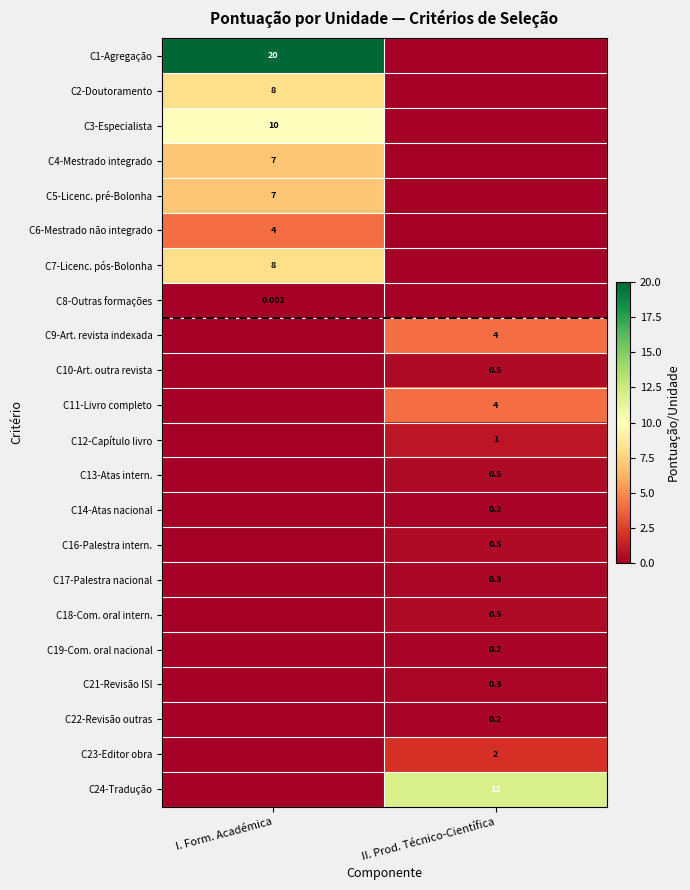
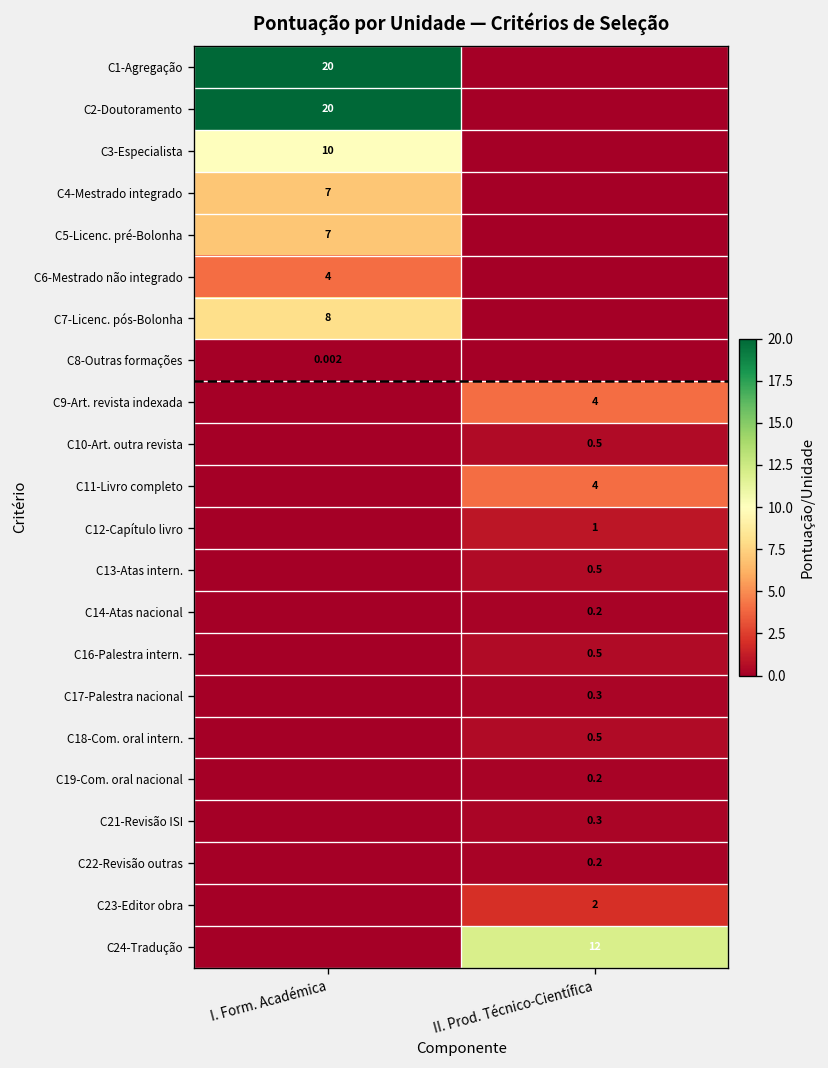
  {
    "C1-Agregação": {
      "I. Form. Académica": 20
    },
    "C2-Doutoramento": {
-     "I. Form. Académica": 8
+     "I. Form. Académica": 20
    },
    "C3-Especialista": {
      "I. Form. Académica": 10
    },
    "C4-Mestrado integrado": {
      "I. Form. Académica": 7
    },
    "C5-Licenc. pré-Bolonha": {
      "I. Form. Académica": 7
    },
    "C6-Mestrado não integrado": {
      "I. Form. Académica": 4
    },
    "C7-Licenc. pós-Bolonha": {
      "I. Form. Académica": 8
    },
    "C8-Outras formações": {
      "I. Form. Académica": 0.002
    },
    "C9-Art. revista indexada": {
      "II. Prod. Técnico-Científica": 4
    },
    "C10-Art. outra revista": {
      "II. Prod. Técnico-Científica": 0.5
    },
    "C11-Livro completo": {
      "II. Prod. Técnico-Científica": 4
    },
    "C12-Capítulo livro": {
      "II. Prod. Técnico-Científica": 1
    },
    "C13-Atas intern.": {
      "II. Prod. Técnico-Científica": 0.5
    },
    "C14-Atas nacional": {
      "II. Prod. Técnico-Científica": 0.2
    },
    "C16-Palestra intern.": {
      "II. Prod. Técnico-Científica": 0.5
    },
    "C17-Palestra nacional": {
      "II. Prod. Técnico-Científica": 0.3
    },
    "C18-Com. oral intern.": {
      "II. Prod. Técnico-Científica": 0.5
    },
    "C19-Com. oral nacional": {
      "II. Prod. Técnico-Científica": 0.2
    },
    "C21-Revisão ISI": {
      "II. Prod. Técnico-Científica": 0.3
    },
    "C22-Revisão outras": {
      "II. Prod. Técnico-Científica": 0.2
    },
    "C23-Editor obra": {
      "II. Prod. Técnico-Científica": 2
    },
    "C24-Tradução": {
      "II. Prod. Técnico-Científica": 12
    }
  }
